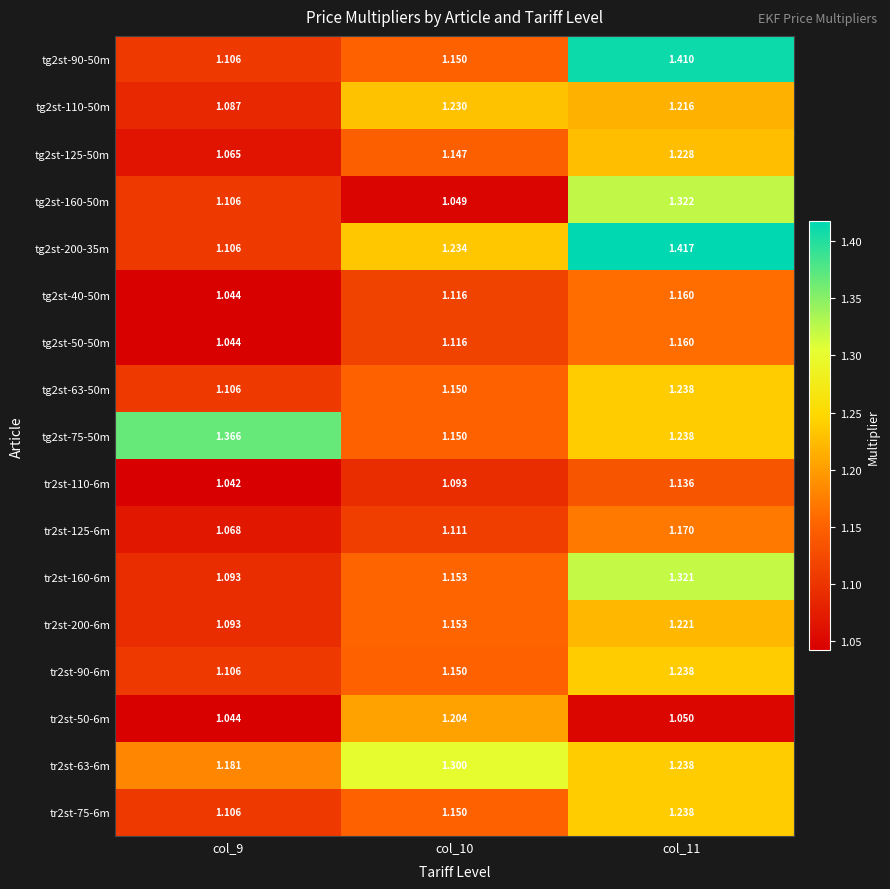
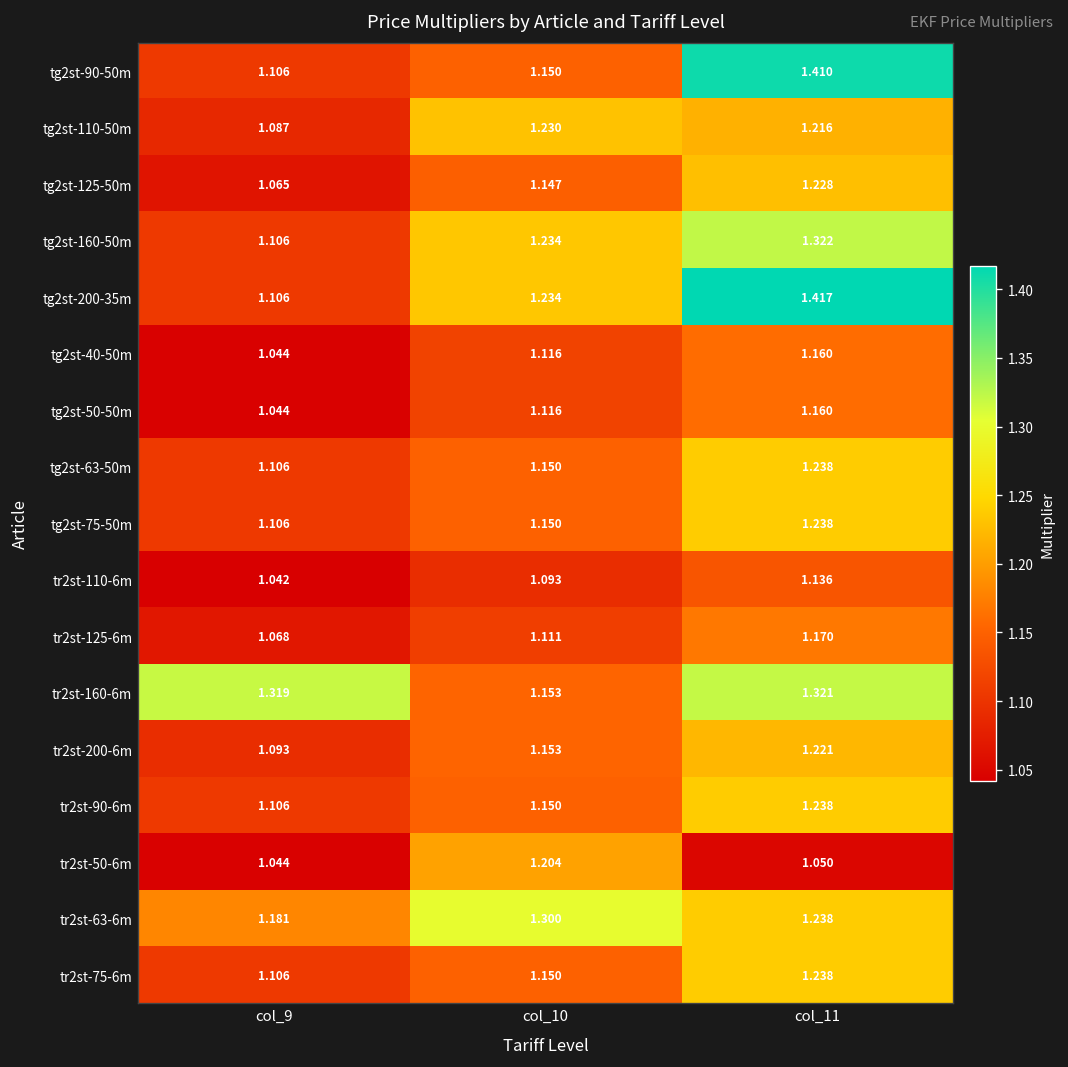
  {
    "tg2st-90-50m": {
      "col_9": 1.106,
      "col_10": 1.150,
      "col_11": 1.410
    },
    "tg2st-110-50m": {
      "col_9": 1.087,
      "col_10": 1.230,
      "col_11": 1.216
    },
    "tg2st-125-50m": {
      "col_9": 1.065,
      "col_10": 1.147,
      "col_11": 1.228
    },
    "tg2st-160-50m": {
      "col_9": 1.106,
-     "col_10": 1.049,
+     "col_10": 1.234,
      "col_11": 1.322
    },
    "tg2st-200-35m": {
      "col_9": 1.106,
      "col_10": 1.234,
      "col_11": 1.417
    },
    "tg2st-40-50m": {
      "col_9": 1.044,
      "col_10": 1.116,
      "col_11": 1.160
    },
    "tg2st-50-50m": {
      "col_9": 1.044,
      "col_10": 1.116,
      "col_11": 1.160
    },
    "tg2st-63-50m": {
      "col_9": 1.106,
      "col_10": 1.150,
      "col_11": 1.238
    },
    "tg2st-75-50m": {
-     "col_9": 1.366,
+     "col_9": 1.106,
      "col_10": 1.150,
      "col_11": 1.238
    },
    "tr2st-110-6m": {
      "col_9": 1.042,
      "col_10": 1.093,
      "col_11": 1.136
    },
    "tr2st-125-6m": {
      "col_9": 1.068,
      "col_10": 1.111,
      "col_11": 1.170
    },
    "tr2st-160-6m": {
-     "col_9": 1.093,
+     "col_9": 1.319,
      "col_10": 1.153,
      "col_11": 1.321
    },
    "tr2st-200-6m": {
      "col_9": 1.093,
      "col_10": 1.153,
      "col_11": 1.221
    },
    "tr2st-90-6m": {
      "col_9": 1.106,
      "col_10": 1.150,
      "col_11": 1.238
    },
    "tr2st-50-6m": {
      "col_9": 1.044,
      "col_10": 1.204,
      "col_11": 1.050
    },
    "tr2st-63-6m": {
      "col_9": 1.181,
      "col_10": 1.300,
      "col_11": 1.238
    },
    "tr2st-75-6m": {
      "col_9": 1.106,
      "col_10": 1.150,
      "col_11": 1.238
    }
  }
